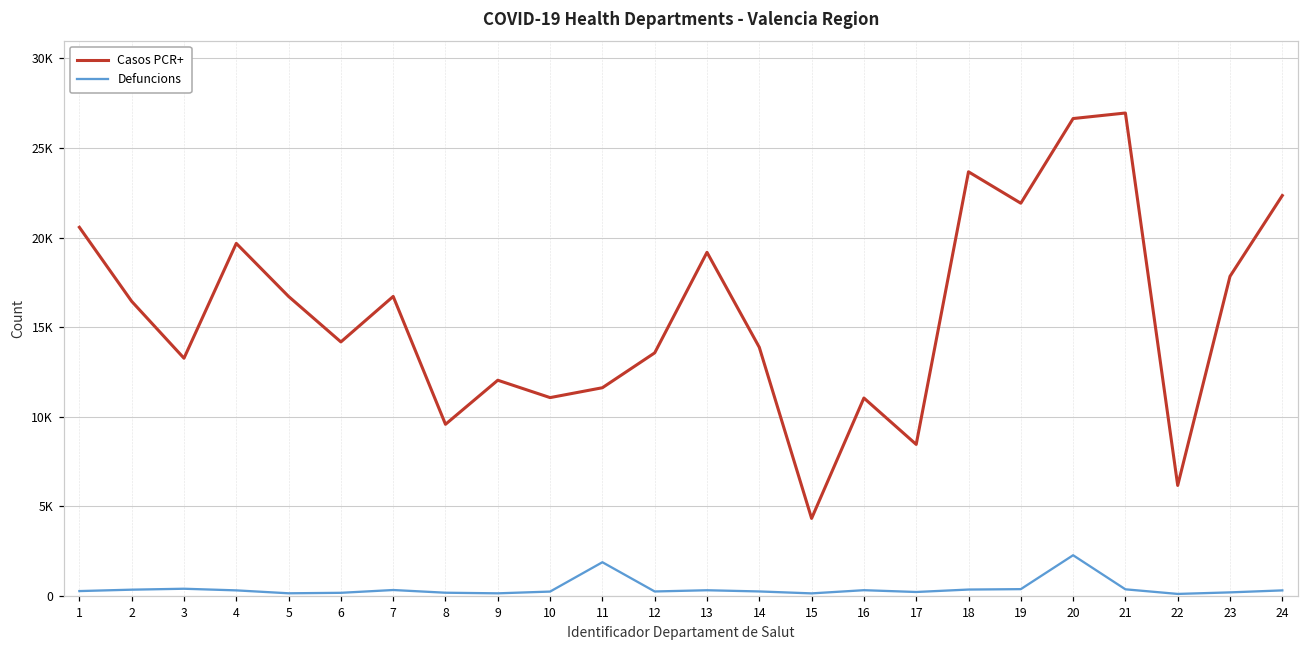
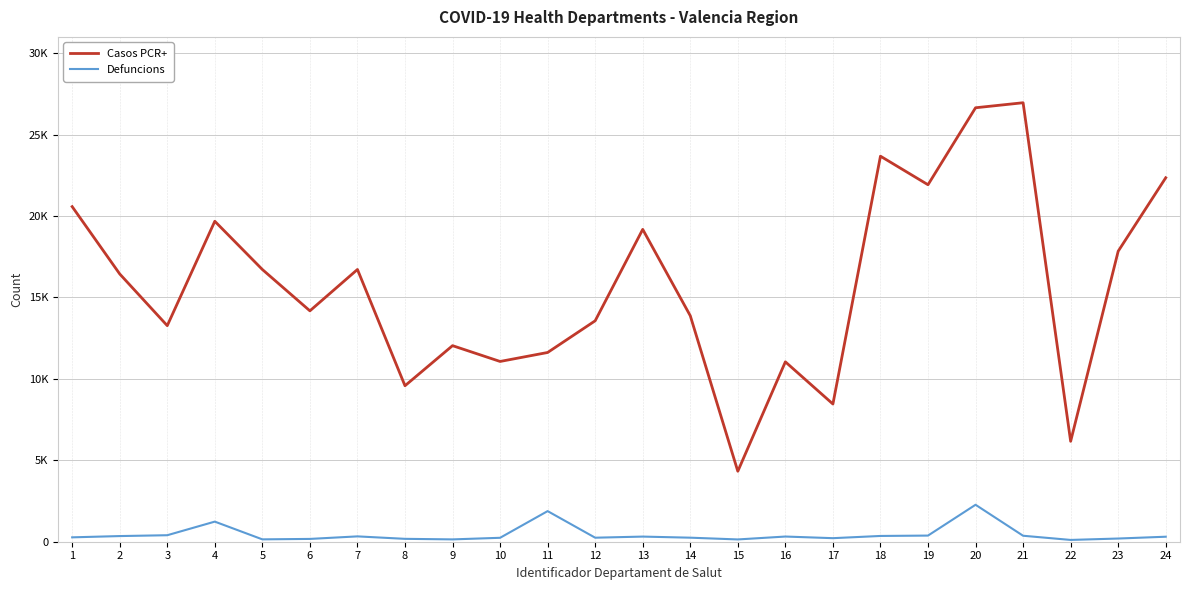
  {
    "Casos PCR+": {
      "1": 20600,
      "2": 16400,
      "3": 13300,
      "4": 19700,
      "5": 16700,
      "6": 14200,
      "7": 16700,
      "8": 9600,
      "9": 12000,
      "10": 11100,
      "11": 11600,
      "12": 13600,
      "13": 19200,
      "14": 13900,
      "15": 4300,
      "16": 11000,
      "17": 8500,
      "18": 23700,
      "19": 21900,
      "20": 26600,
      "21": 27000,
      "22": 6200,
      "23": 17800,
      "24": 22300
    },
    "Defuncions": {
      "1": 300,
      "2": 300,
      "3": 400,
-     "4": 300,
+     "4": 1200,
      "5": 100,
      "6": 200,
      "7": 300,
      "8": 200,
      "9": 100,
      "10": 200,
      "11": 1900,
      "12": 200,
      "13": 300,
      "14": 200,
      "15": 100,
      "16": 300,
      "17": 200,
      "18": 400,
      "19": 400,
      "20": 2300,
      "21": 400,
      "22": 100,
      "23": 200,
      "24": 300
    }
  }
